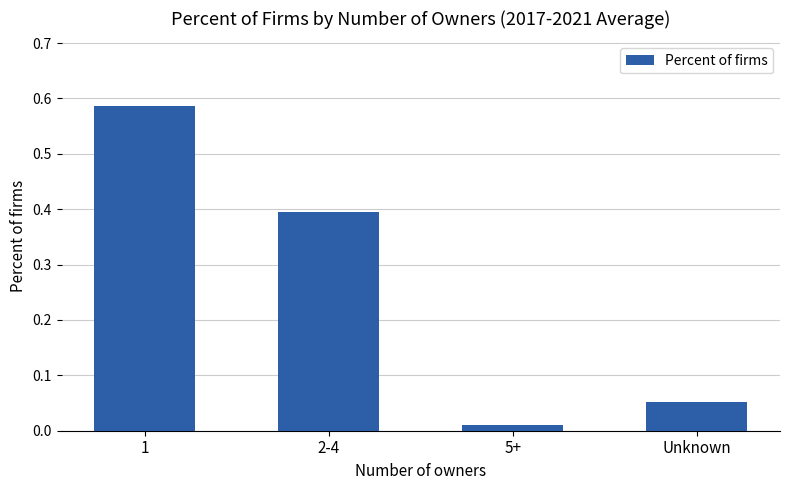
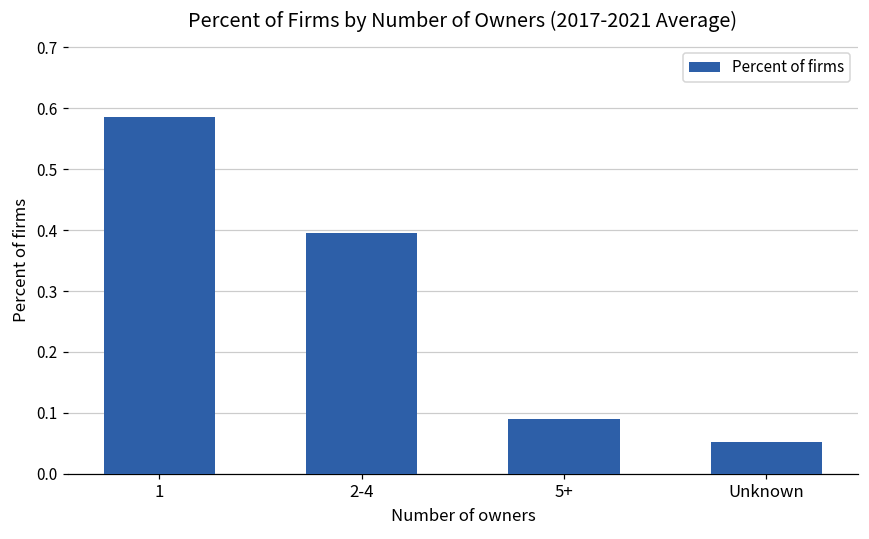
  {
    "1": 0.59,
    "2-4": 0.40,
-   "5+": 0.01,
+   "5+": 0.09,
    "Unknown": 0.05
  }
